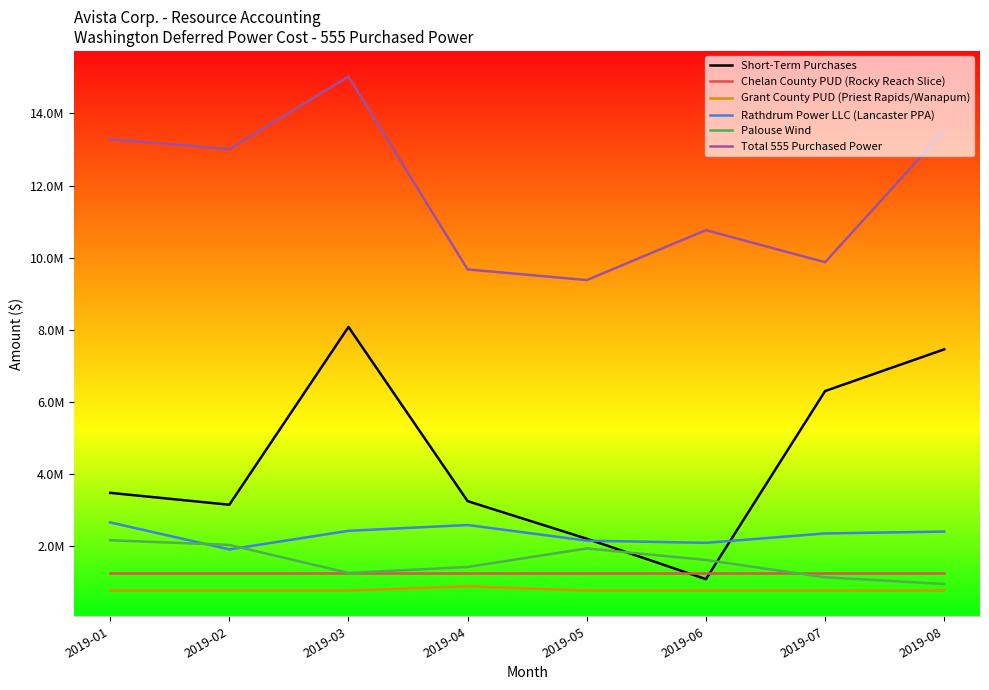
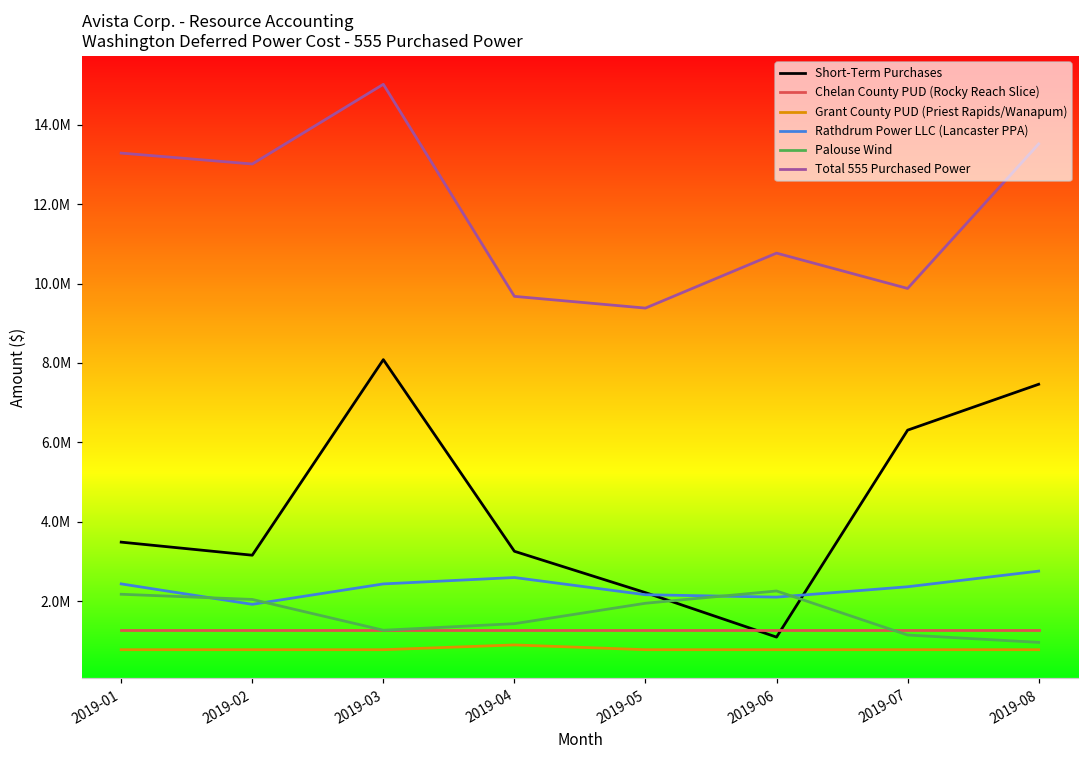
  {
    "Short-Term Purchases": {
      "2019-01": 3500000,
      "2019-02": 3200000,
      "2019-03": 8100000,
      "2019-04": 3300000,
      "2019-06": 1100000,
      "2019-07": 6300000,
      "2019-08": 7500000
    },
    "Chelan County PUD (Rocky Reach Slice)": {
      "2019-01": 1300000,
      "2019-02": 1300000,
      "2019-04": 1300000,
      "2019-05": 1300000,
      "2019-06": 1300000,
      "2019-07": 1300000,
      "2019-08": 1300000
    },
    "Grant County PUD (Priest Rapids/Wanapum)": {
      "2019-01": 800000,
      "2019-02": 800000,
      "2019-03": 800000,
      "2019-04": 900000,
      "2019-05": 800000,
      "2019-06": 800000,
      "2019-07": 800000,
      "2019-08": 800000
    },
    "Rathdrum Power LLC (Lancaster PPA)": {
-     "2019-01": 2700000,
+     "2019-01": 2400000,
      "2019-02": 1900000,
      "2019-03": 2400000,
      "2019-04": 2600000,
      "2019-06": 2100000,
      "2019-07": 2400000,
-     "2019-08": 2400000
+     "2019-08": 2800000
    },
    "Palouse Wind": {
      "2019-01": 2200000,
      "2019-02": 2000000,
      "2019-04": 1400000,
      "2019-05": 1900000,
-     "2019-06": 1600000,
+     "2019-06": 2300000,
      "2019-07": 1100000,
      "2019-08": 1000000
    },
    "Total 555 Purchased Power": {
      "2019-01": 13300000,
      "2019-02": 13000000,
      "2019-03": 15000000,
      "2019-04": 9700000,
      "2019-05": 9400000,
      "2019-06": 10800000,
      "2019-07": 9900000
    }
  }
